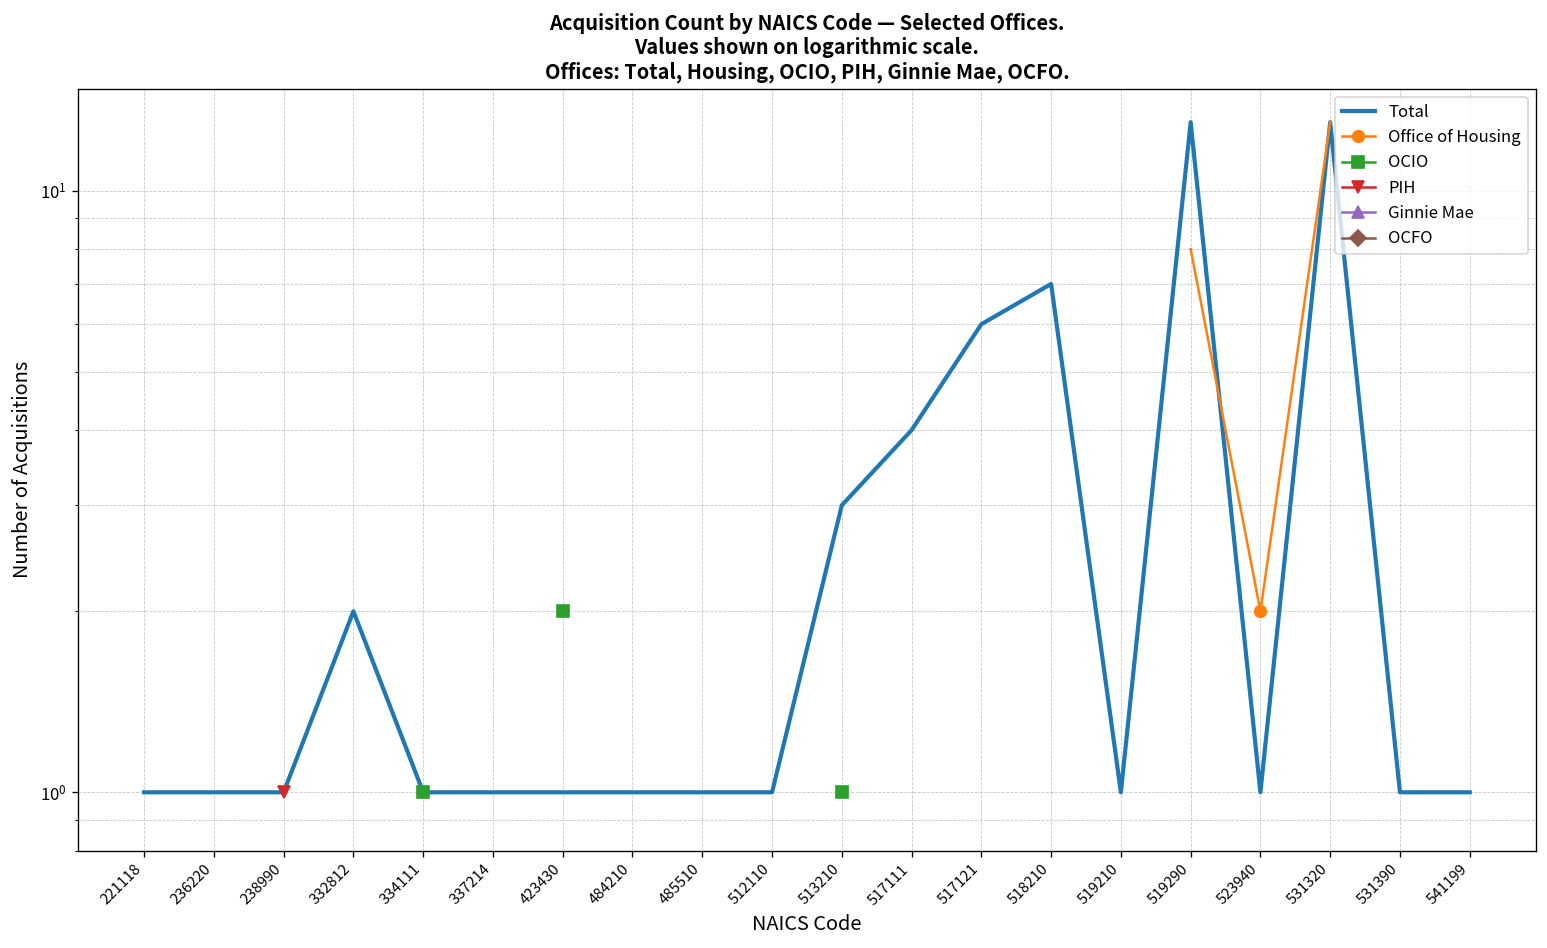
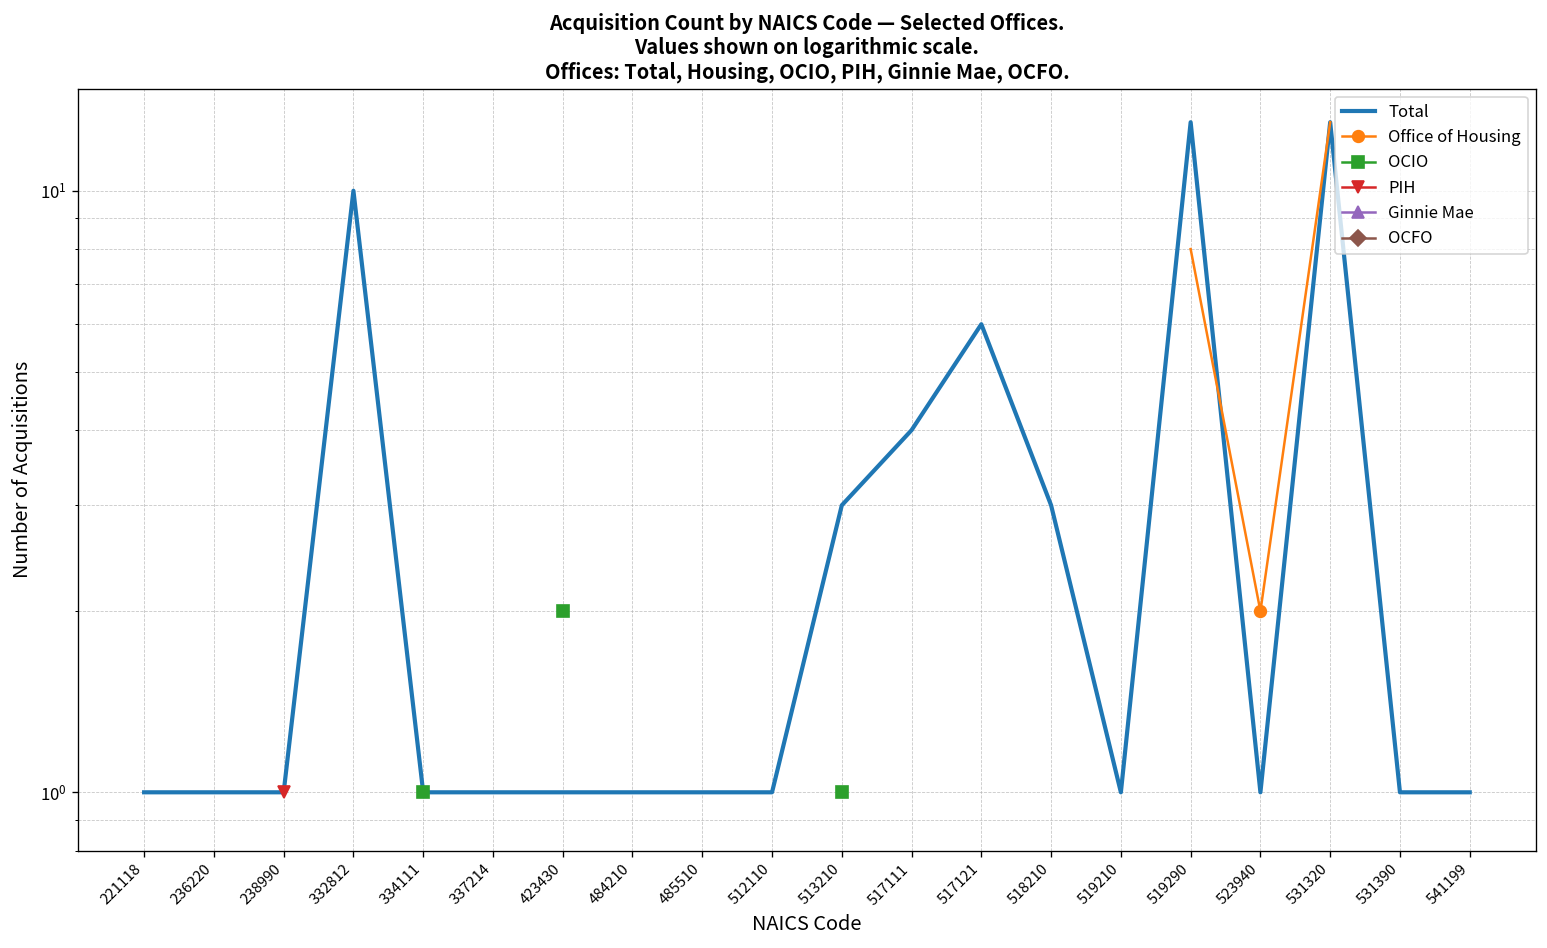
  {
    "Total": {
      "221118": 1,
      "236220": 1,
-     "332812": 2,
+     "332812": 10,
      "337214": 1,
      "423430": 1,
      "484210": 1,
      "485510": 1,
      "513210": 3,
      "517111": 4,
      "517121": 6,
-     "518210": 7,
+     "518210": 3,
      "519210": 1,
      "519290": 13,
      "523940": 1,
      "531390": 1,
      "541199": 1
    },
    "Office of Housing": {
      "519290": 8,
      "523940": 2
    },
    "OCIO": {
      "423430": 2,
      "513210": 1
    },
    "Ginnie Mae": {
      "518210": 4,
      "519290": 1
    }
  }
